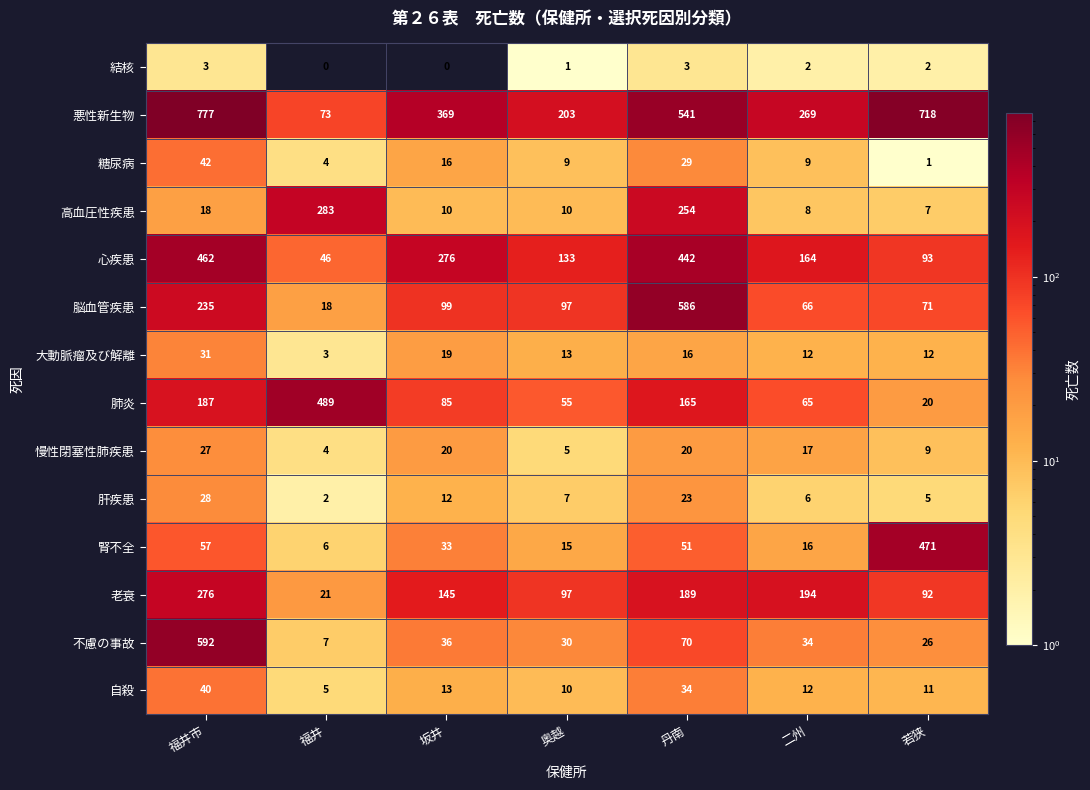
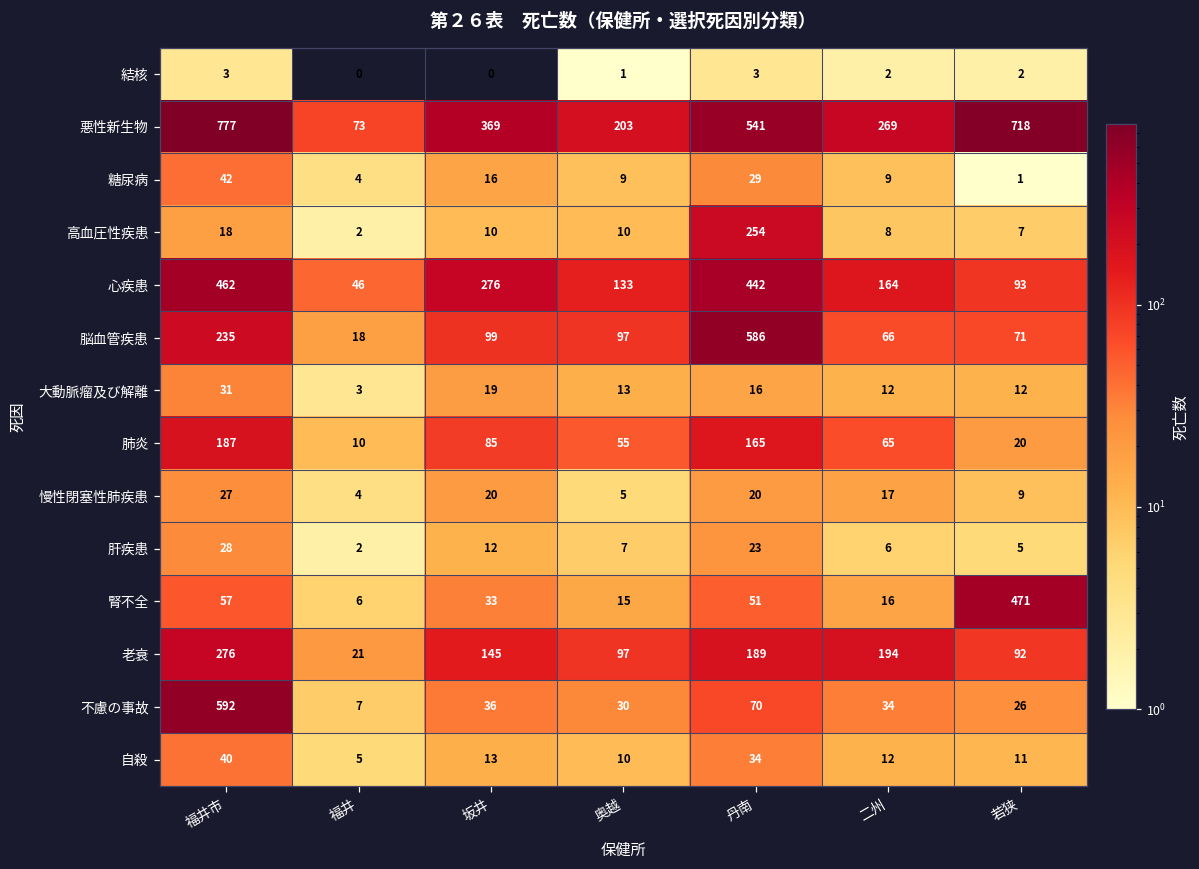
  {
    "結核": {
      "福井市": 3,
      "奥越": 1,
      "丹南": 3,
      "二州": 2,
      "若狭": 2
    },
    "悪性新生物": {
      "福井市": 777,
      "福井": 73,
      "坂井": 369,
      "奥越": 203,
      "丹南": 541,
      "二州": 269,
      "若狭": 718
    },
    "糖尿病": {
      "福井市": 42,
      "福井": 4,
      "坂井": 16,
      "奥越": 9,
      "丹南": 29,
      "二州": 9,
      "若狭": 1
    },
    "高血圧性疾患": {
      "福井市": 18,
-     "福井": 283,
+     "福井": 2,
      "坂井": 10,
      "奥越": 10,
      "丹南": 254,
      "二州": 8,
      "若狭": 7
    },
    "心疾患": {
      "福井市": 462,
      "福井": 46,
      "坂井": 276,
      "奥越": 133,
      "丹南": 442,
      "二州": 164,
      "若狭": 93
    },
    "脳血管疾患": {
      "福井市": 235,
      "福井": 18,
      "坂井": 99,
      "奥越": 97,
      "丹南": 586,
      "二州": 66,
      "若狭": 71
    },
    "大動脈瘤及び解離": {
      "福井市": 31,
      "福井": 3,
      "坂井": 19,
      "奥越": 13,
      "丹南": 16,
      "二州": 12,
      "若狭": 12
    },
    "肺炎": {
      "福井市": 187,
-     "福井": 489,
+     "福井": 10,
      "坂井": 85,
      "奥越": 55,
      "丹南": 165,
      "二州": 65,
      "若狭": 20
    },
    "慢性閉塞性肺疾患": {
      "福井市": 27,
      "福井": 4,
      "坂井": 20,
      "奥越": 5,
      "丹南": 20,
      "二州": 17,
      "若狭": 9
    },
    "肝疾患": {
      "福井市": 28,
      "福井": 2,
      "坂井": 12,
      "奥越": 7,
      "丹南": 23,
      "二州": 6,
      "若狭": 5
    },
    "腎不全": {
      "福井市": 57,
      "福井": 6,
      "坂井": 33,
      "奥越": 15,
      "丹南": 51,
      "二州": 16,
      "若狭": 471
    },
    "老衰": {
      "福井市": 276,
      "福井": 21,
      "坂井": 145,
      "奥越": 97,
      "丹南": 189,
      "二州": 194,
      "若狭": 92
    },
    "不慮の事故": {
      "福井市": 592,
      "福井": 7,
      "坂井": 36,
      "奥越": 30,
      "丹南": 70,
      "二州": 34,
      "若狭": 26
    },
    "自殺": {
      "福井市": 40,
      "福井": 5,
      "坂井": 13,
      "奥越": 10,
      "丹南": 34,
      "二州": 12,
      "若狭": 11
    }
  }
